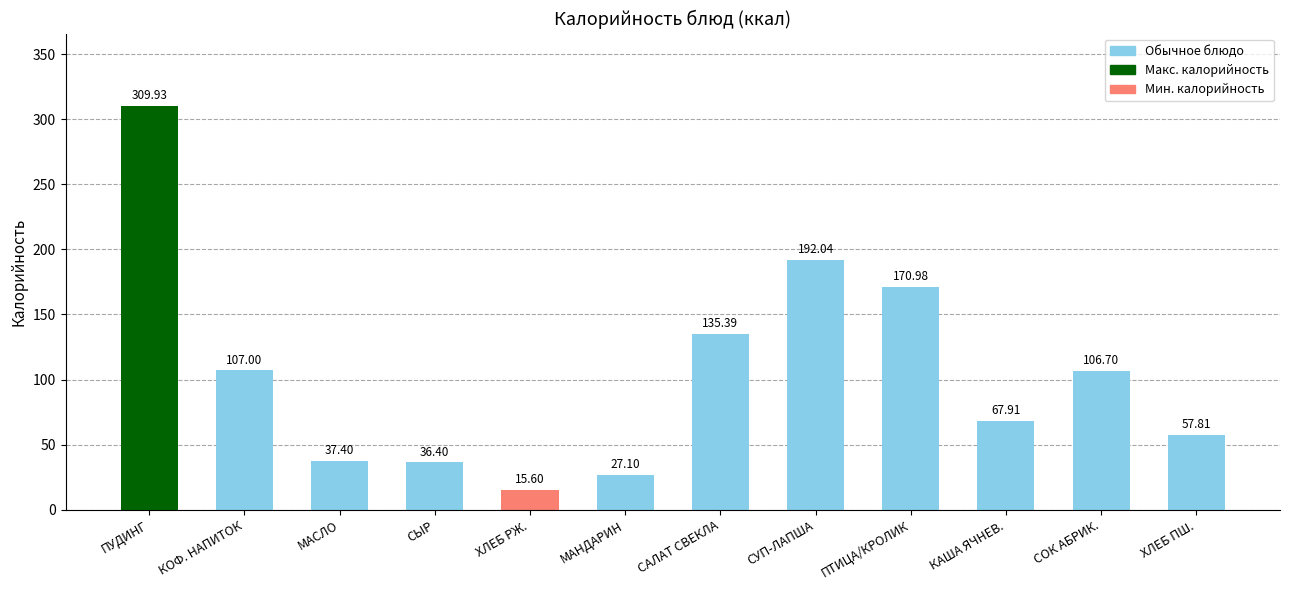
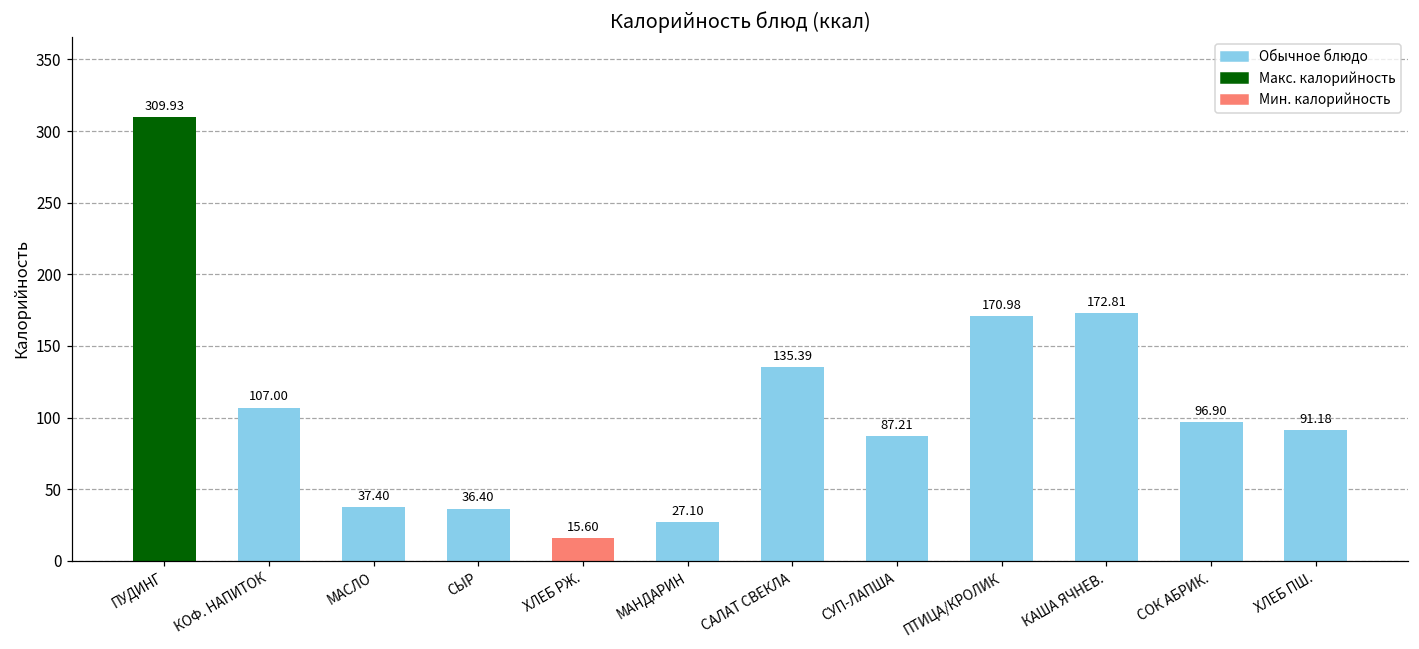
  {
    "ПУДИНГ": 309.93,
    "КОФ. НАПИТОК": 107.00,
    "МАСЛО": 37.40,
    "СЫР": 36.40,
    "ХЛЕБ РЖ.": 15.60,
    "МАНДАРИН": 27.10,
    "САЛАТ СВЕКЛА": 135.39,
-   "СУП-ЛАПША": 192.04,
+   "СУП-ЛАПША": 87.21,
    "ПТИЦА/КРОЛИК": 170.98,
-   "КАША ЯЧНЕВ.": 67.91,
-   "СОК АБРИК.": 106.70,
-   "ХЛЕБ ПШ.": 57.81
+   "КАША ЯЧНЕВ.": 172.81,
+   "СОК АБРИК.": 96.90,
+   "ХЛЕБ ПШ.": 91.18
  }
